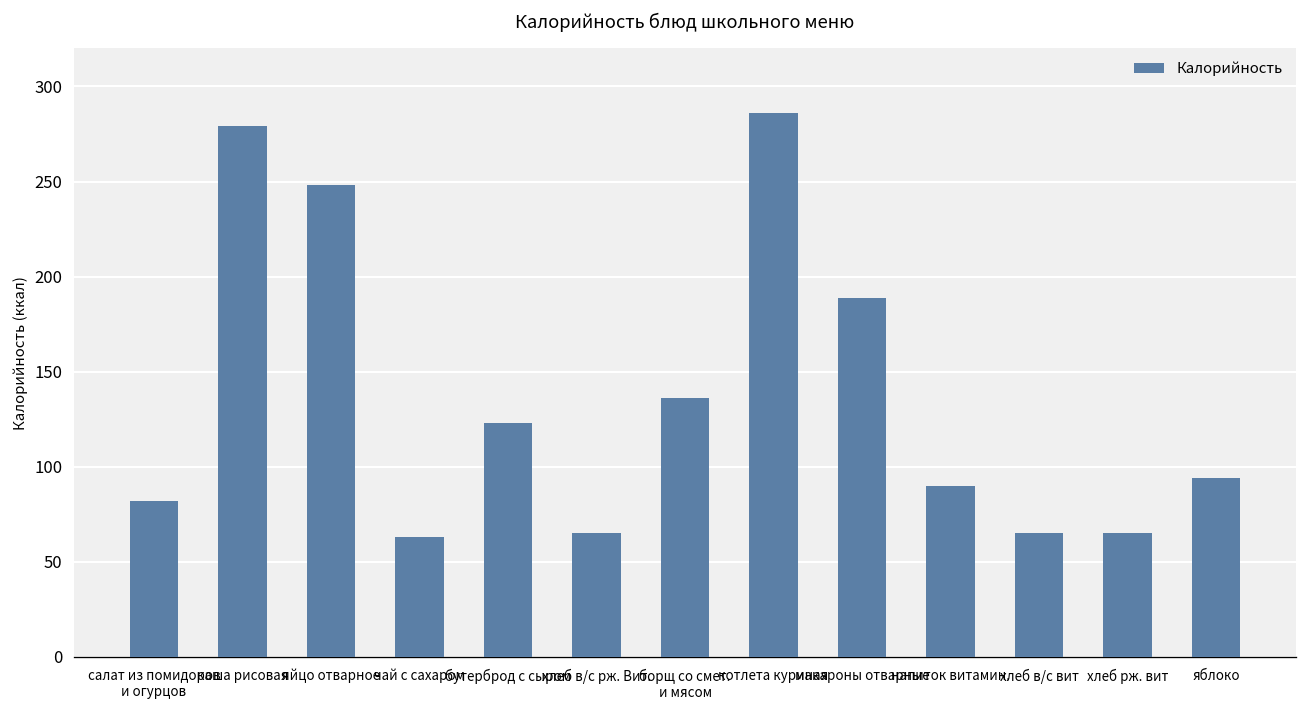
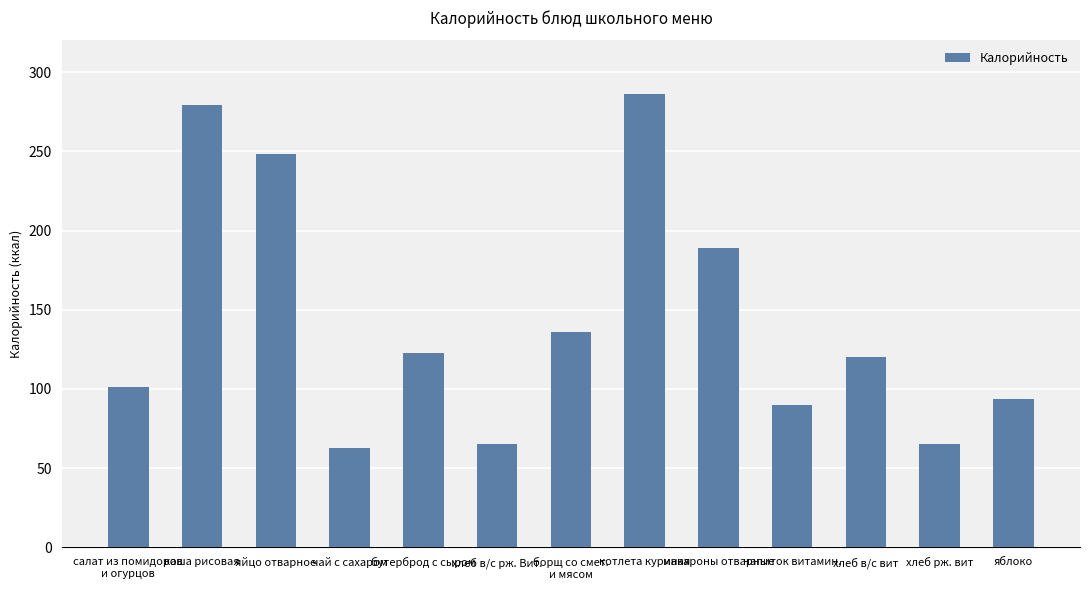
  {
-   "салат из помидоров и огурцов": 82,
+   "салат из помидоров и огурцов": 101,
    "яйцо отварное": 248,
    "борщ со смет. и мясом": 136,
-   "хлеб в/с вит": 65,
+   "хлеб в/с вит": 120,
    "хлеб рж. вит": 65,
    "яблоко": 94
  }
